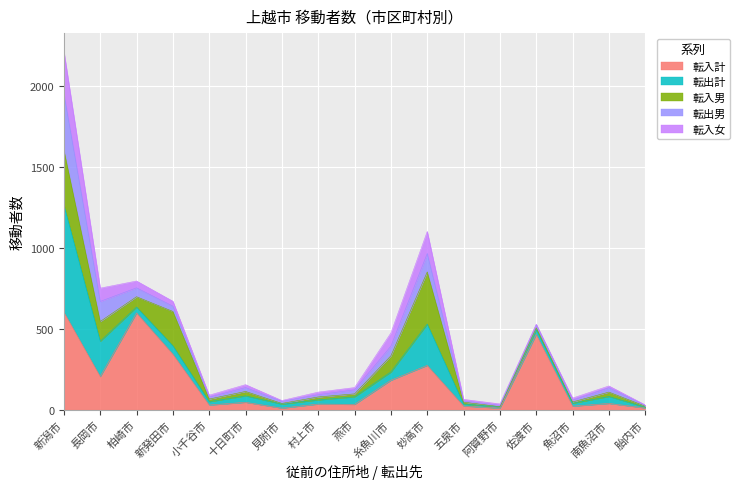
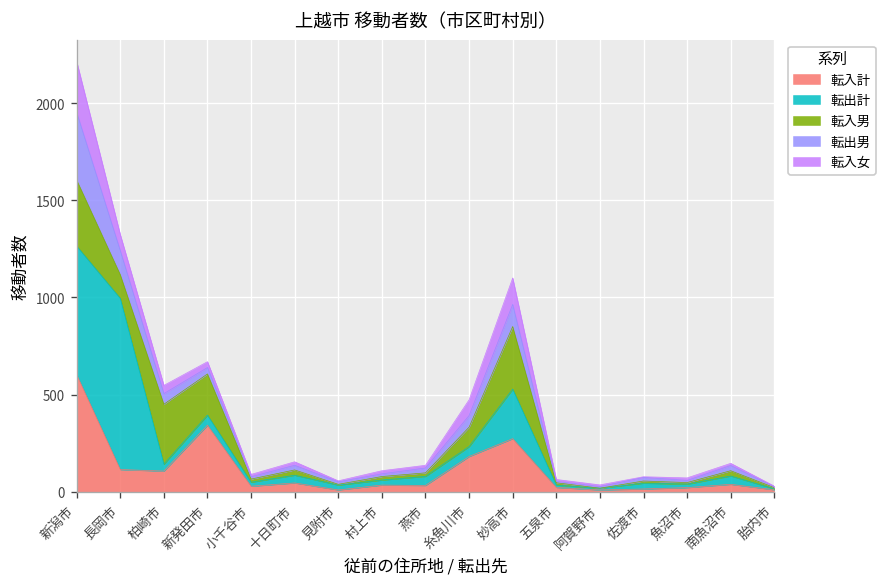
  {
    "転入計": {
      "新潟市": 600,
-     "長岡市": 200,
-     "柏崎市": 600,
+     "長岡市": 110,
+     "柏崎市": 110,
      "新発田市": 340,
      "小千谷市": 30,
      "十日町市": 50,
      "見附市": 10,
      "村上市": 30,
      "燕市": 30,
      "糸魚川市": 180,
      "妙高市": 270,
-     "佐渡市": 460,
+     "佐渡市": 10,
      "魚沼市": 20,
      "南魚沼市": 40
    },
    "転出計": {
      "新潟市": 660,
-     "長岡市": 220,
+     "長岡市": 880,
      "柏崎市": 40,
      "新発田市": 50,
      "十日町市": 40,
      "村上市": 30,
      "燕市": 50,
      "糸魚川市": 50,
      "妙高市": 260,
      "南魚沼市": 40
    },
    "転入男": {
      "新潟市": 340,
      "長岡市": 120,
-     "柏崎市": 60,
+     "柏崎市": 310,
      "新発田市": 210,
      "十日町市": 30,
      "燕市": 20,
      "糸魚川市": 100,
      "妙高市": 320,
      "南魚沼市": 30
    }
  }
